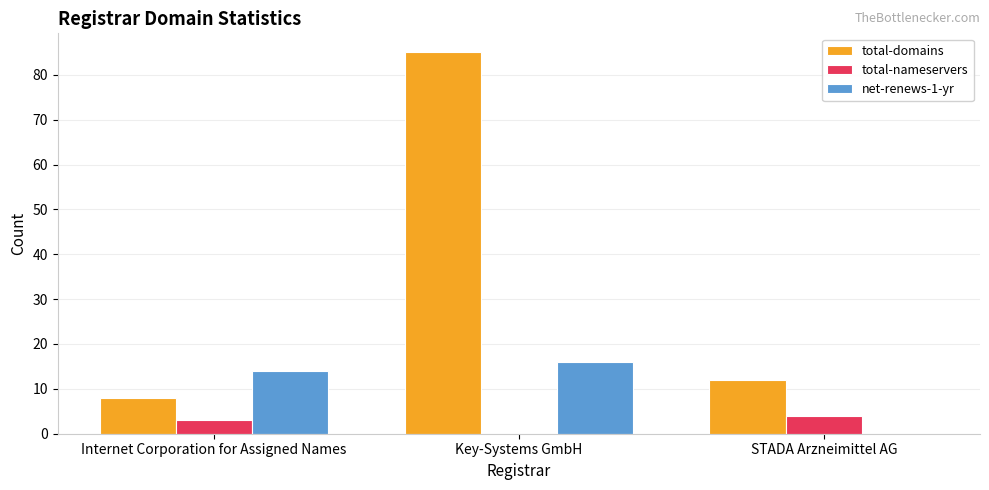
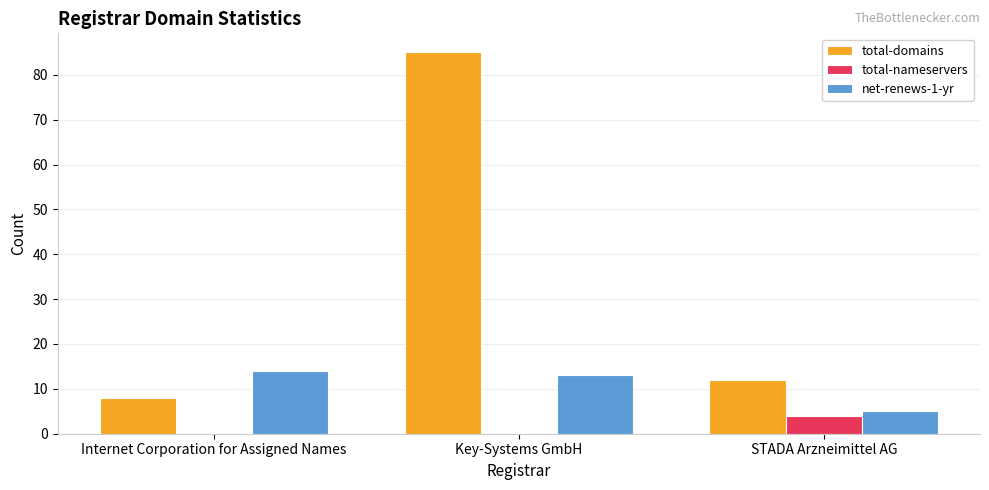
  {
    "total-domains": {
      "Internet Corporation for Assigned Names": 8,
      "Key-Systems GmbH": 85,
      "STADA Arzneimittel AG": 12
    },
    "total-nameservers": {
-     "Internet Corporation for Assigned Names": 3,
+     "Internet Corporation for Assigned Names": 0,
      "Key-Systems GmbH": 0,
      "STADA Arzneimittel AG": 4
    },
    "net-renews-1-yr": {
      "Internet Corporation for Assigned Names": 14,
-     "Key-Systems GmbH": 16,
-     "STADA Arzneimittel AG": 0
+     "Key-Systems GmbH": 13,
+     "STADA Arzneimittel AG": 5
    }
  }
